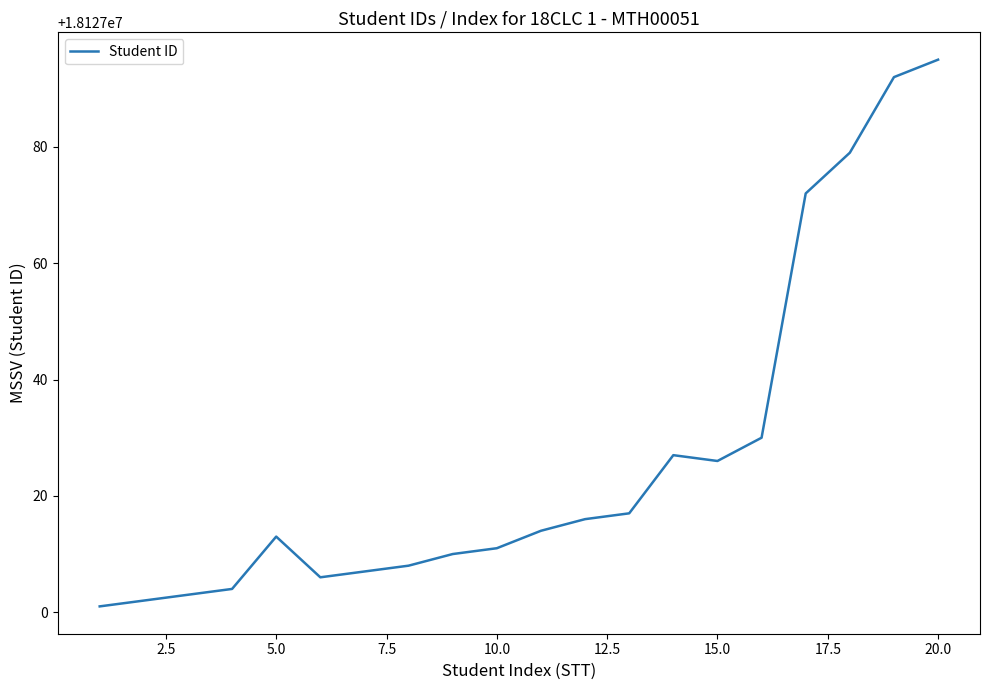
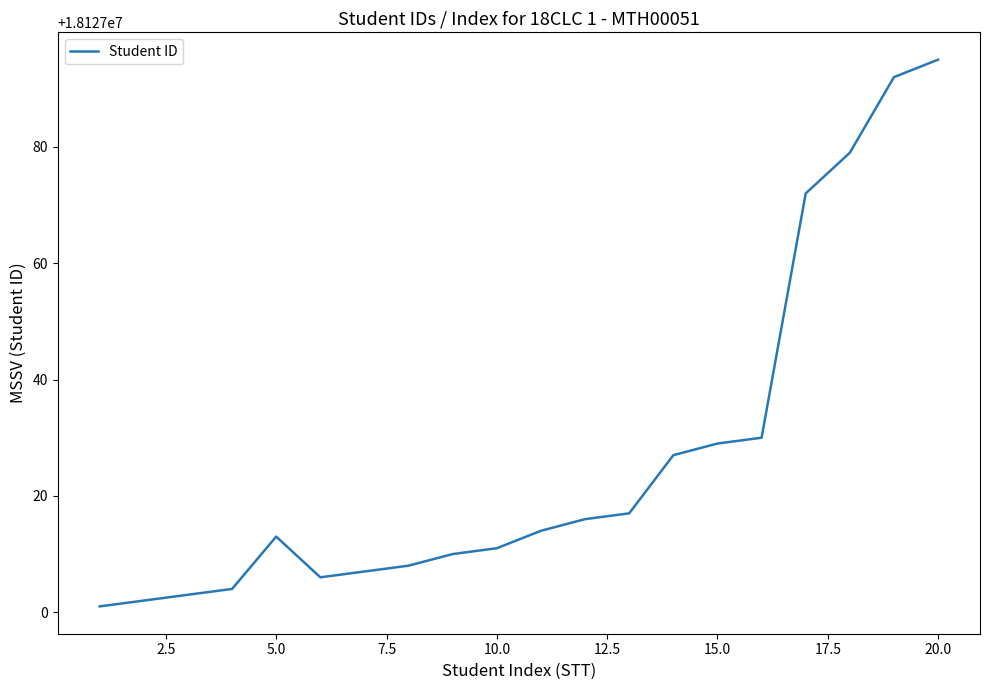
  {
    "5.0": 18127013,
    "10.0": 18127011,
-   "15.0": 18127026,
+   "15.0": 18127029,
    "20.0": 18127095
  }
